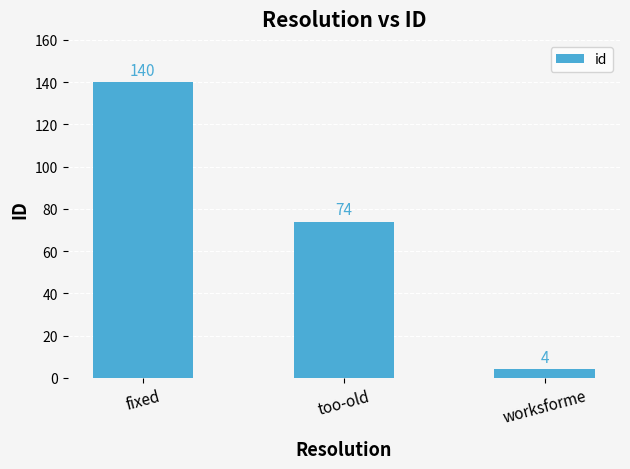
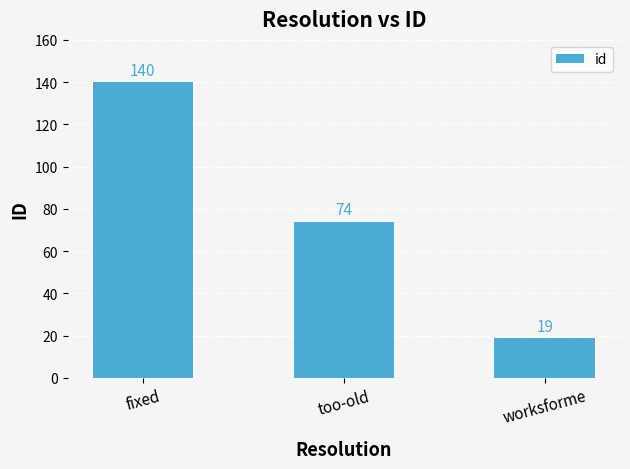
  {
    "fixed": 140,
    "too-old": 74,
-   "worksforme": 4
+   "worksforme": 19
  }
